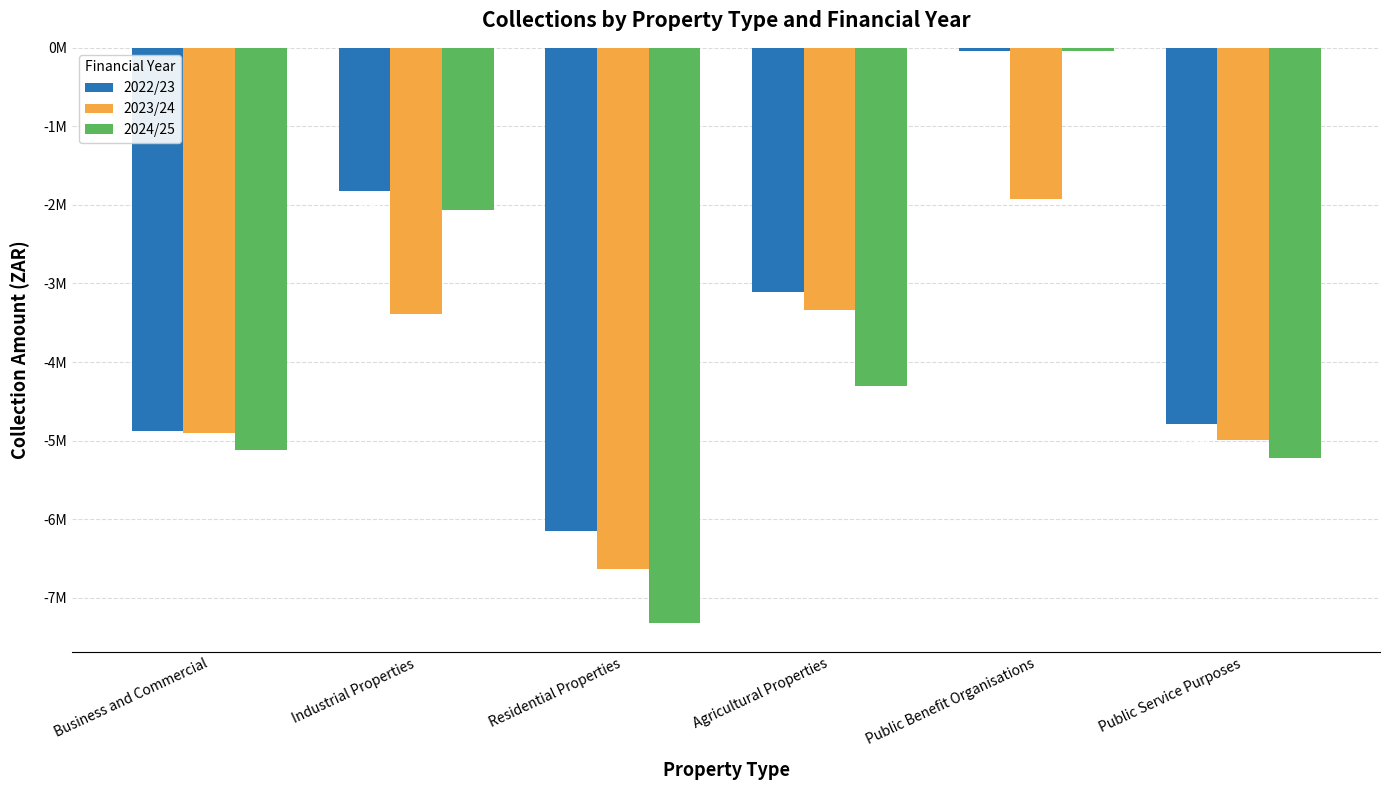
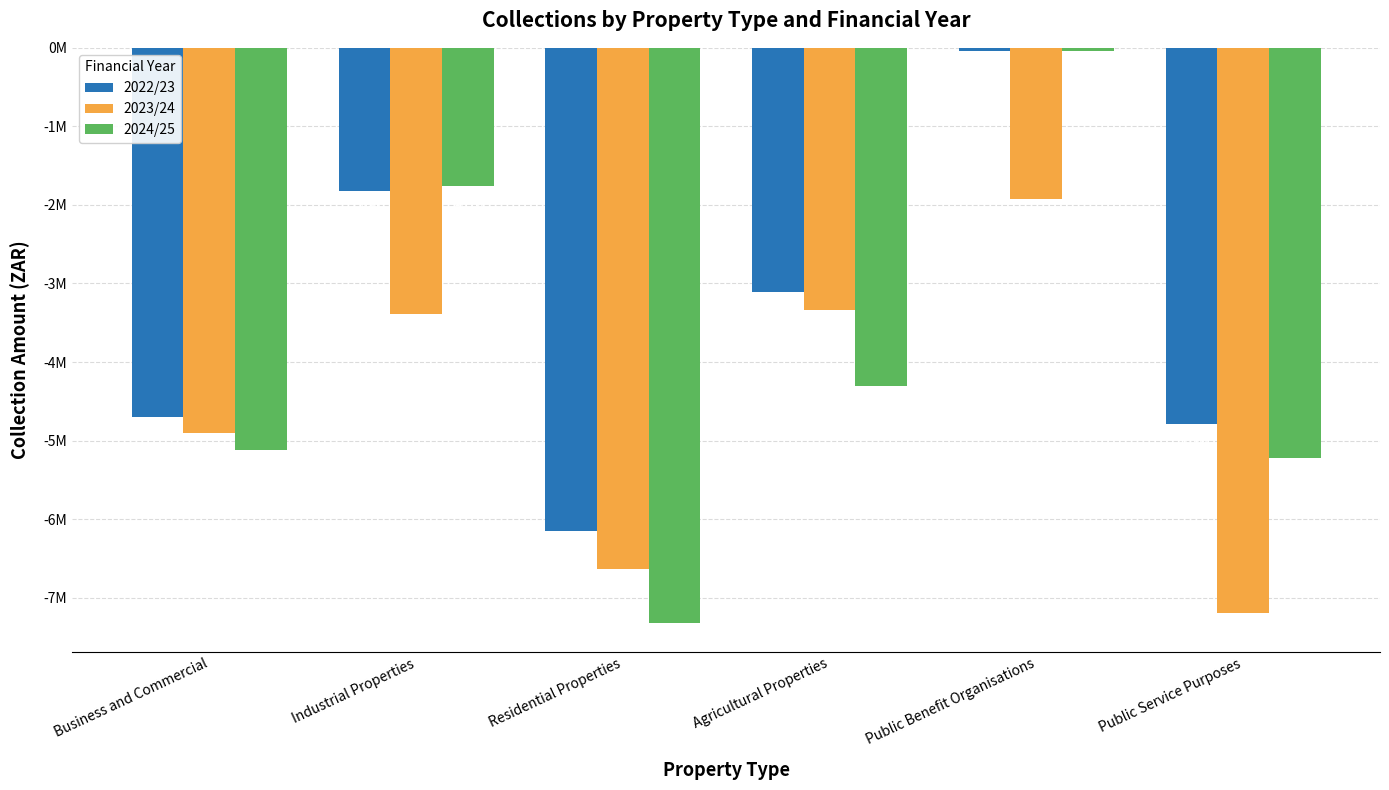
  {
    "2022/23": {
-     "Business and Commercial": -4900000,
+     "Business and Commercial": -4700000,
      "Industrial Properties": -1800000,
      "Residential Properties": -6100000,
      "Agricultural Properties": -3100000,
      "Public Benefit Organisations": 0,
      "Public Service Purposes": -4800000
    },
    "2023/24": {
      "Business and Commercial": -4900000,
      "Industrial Properties": -3400000,
      "Residential Properties": -6600000,
      "Agricultural Properties": -3300000,
      "Public Benefit Organisations": -1900000,
-     "Public Service Purposes": -5000000
+     "Public Service Purposes": -7200000
    },
    "2024/25": {
      "Business and Commercial": -5100000,
-     "Industrial Properties": -2100000,
+     "Industrial Properties": -1800000,
      "Residential Properties": -7300000,
      "Agricultural Properties": -4300000,
      "Public Benefit Organisations": 0,
      "Public Service Purposes": -5200000
    }
  }
